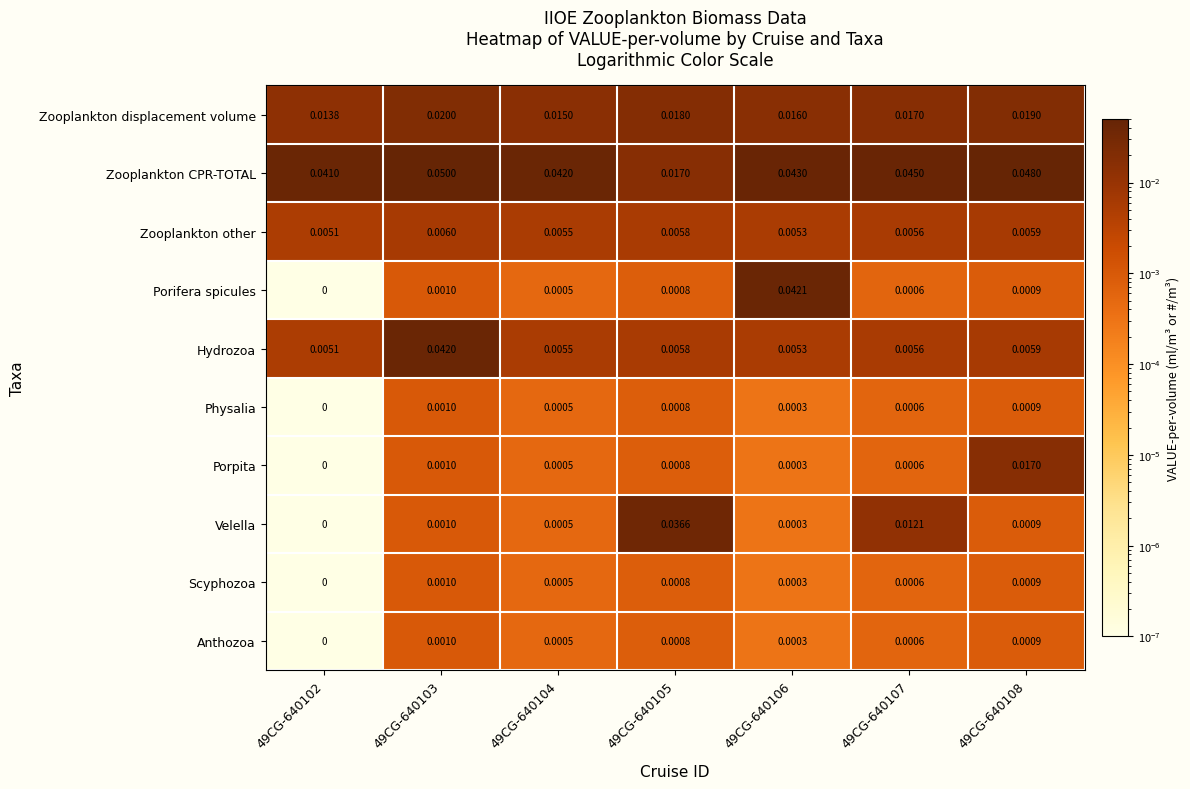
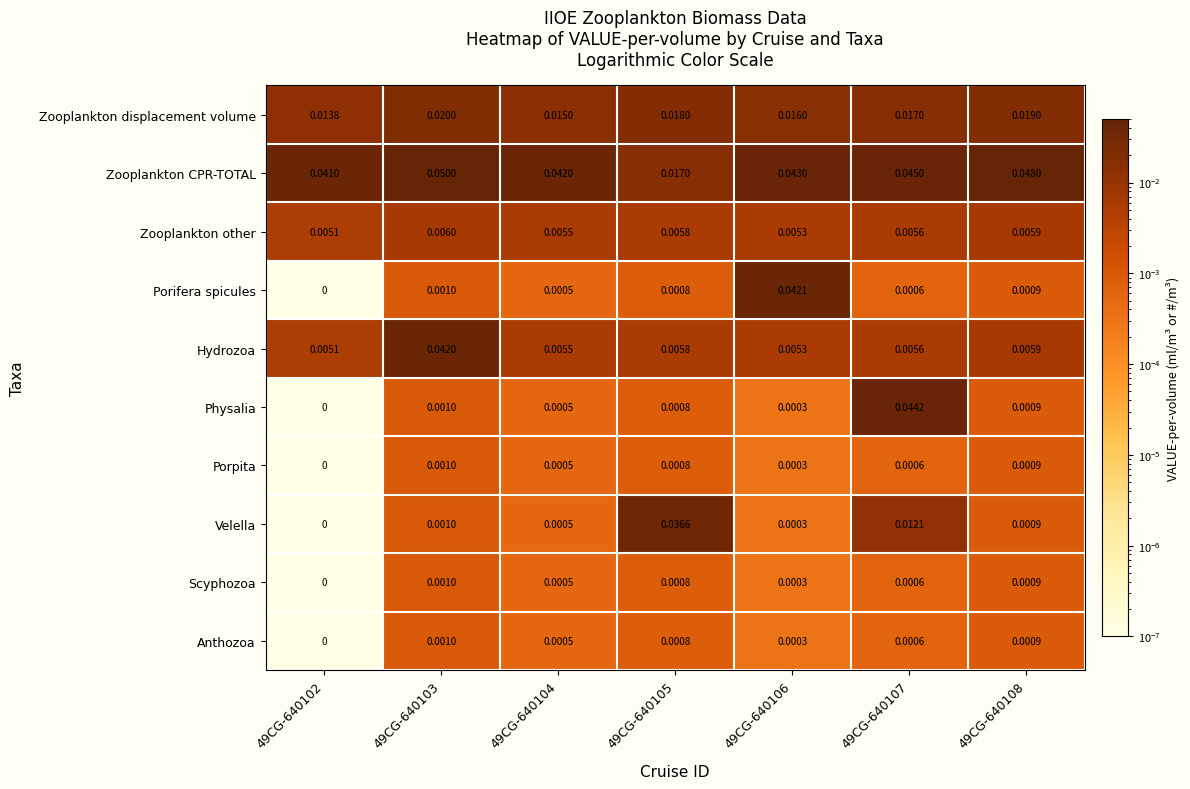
  {
    "Zooplankton displacement volume": {
      "49CG-640102": 0.0138,
      "49CG-640103": 0.0200,
      "49CG-640104": 0.0150,
      "49CG-640105": 0.0180,
      "49CG-640106": 0.0160,
      "49CG-640107": 0.0170,
      "49CG-640108": 0.0190
    },
    "Zooplankton CPR-TOTAL": {
      "49CG-640102": 0.0410,
      "49CG-640103": 0.0500,
      "49CG-640104": 0.0420,
      "49CG-640105": 0.0170,
      "49CG-640106": 0.0430,
      "49CG-640107": 0.0450,
      "49CG-640108": 0.0480
    },
    "Zooplankton other": {
      "49CG-640102": 0.0051,
      "49CG-640103": 0.0060,
      "49CG-640104": 0.0055,
      "49CG-640105": 0.0058,
      "49CG-640106": 0.0053,
      "49CG-640107": 0.0056,
      "49CG-640108": 0.0059
    },
    "Porifera spicules": {
      "49CG-640102": 0,
      "49CG-640103": 0.0010,
      "49CG-640104": 0.0005,
      "49CG-640105": 0.0008,
      "49CG-640106": 0.0421,
      "49CG-640107": 0.0006,
      "49CG-640108": 0.0009
    },
    "Hydrozoa": {
      "49CG-640102": 0.0051,
      "49CG-640103": 0.0420,
      "49CG-640104": 0.0055,
      "49CG-640105": 0.0058,
      "49CG-640106": 0.0053,
      "49CG-640107": 0.0056,
      "49CG-640108": 0.0059
    },
    "Physalia": {
      "49CG-640102": 0,
      "49CG-640103": 0.0010,
      "49CG-640104": 0.0005,
      "49CG-640105": 0.0008,
      "49CG-640106": 0.0003,
-     "49CG-640107": 0.0006,
+     "49CG-640107": 0.0442,
      "49CG-640108": 0.0009
    },
    "Porpita": {
      "49CG-640102": 0,
      "49CG-640103": 0.0010,
      "49CG-640104": 0.0005,
      "49CG-640105": 0.0008,
      "49CG-640106": 0.0003,
      "49CG-640107": 0.0006,
-     "49CG-640108": 0.0170
+     "49CG-640108": 0.0009
    },
    "Velella": {
      "49CG-640102": 0,
      "49CG-640103": 0.0010,
      "49CG-640104": 0.0005,
      "49CG-640105": 0.0366,
      "49CG-640106": 0.0003,
      "49CG-640107": 0.0121,
      "49CG-640108": 0.0009
    },
    "Scyphozoa": {
      "49CG-640102": 0,
      "49CG-640103": 0.0010,
      "49CG-640104": 0.0005,
      "49CG-640105": 0.0008,
      "49CG-640106": 0.0003,
      "49CG-640107": 0.0006,
      "49CG-640108": 0.0009
    },
    "Anthozoa": {
      "49CG-640102": 0,
      "49CG-640103": 0.0010,
      "49CG-640104": 0.0005,
      "49CG-640105": 0.0008,
      "49CG-640106": 0.0003,
      "49CG-640107": 0.0006,
      "49CG-640108": 0.0009
    }
  }
